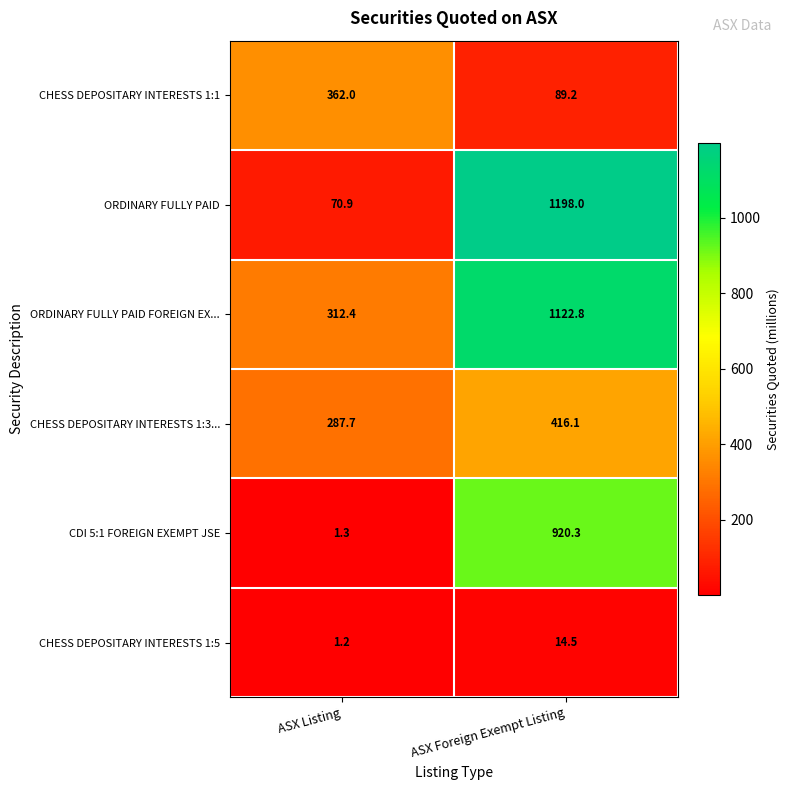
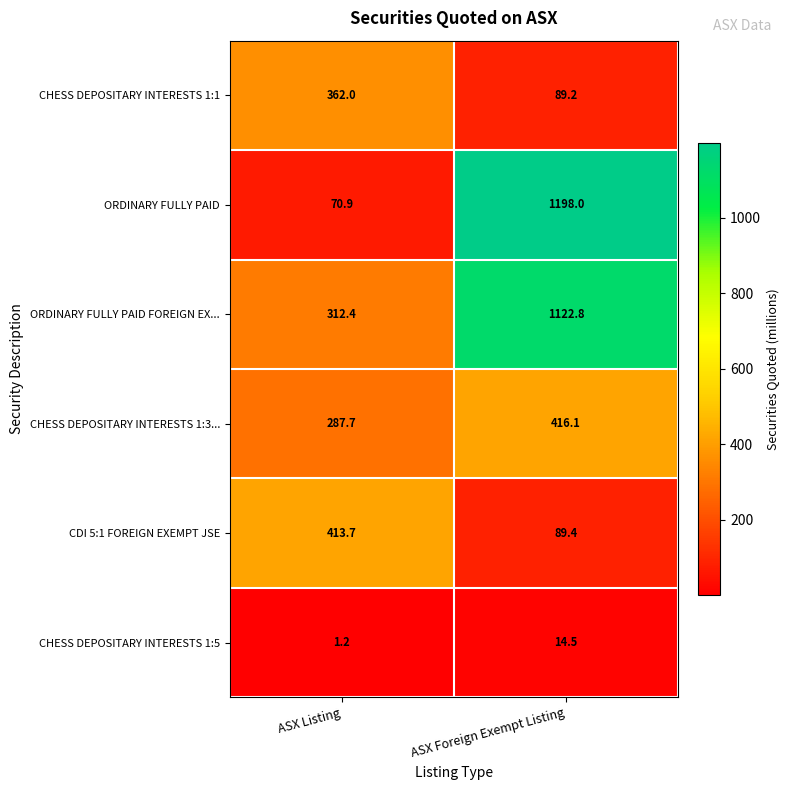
  {
    "CHESS DEPOSITARY INTERESTS 1:1": {
      "ASX Listing": 362.0,
      "ASX Foreign Exempt Listing": 89.2
    },
    "ORDINARY FULLY PAID": {
      "ASX Listing": 70.9,
      "ASX Foreign Exempt Listing": 1198.0
    },
    "ORDINARY FULLY PAID FOREIGN EX...": {
      "ASX Listing": 312.4,
      "ASX Foreign Exempt Listing": 1122.8
    },
    "CHESS DEPOSITARY INTERESTS 1:3...": {
      "ASX Listing": 287.7,
      "ASX Foreign Exempt Listing": 416.1
    },
    "CDI 5:1 FOREIGN EXEMPT JSE": {
-     "ASX Listing": 1.3,
-     "ASX Foreign Exempt Listing": 920.3
+     "ASX Listing": 413.7,
+     "ASX Foreign Exempt Listing": 89.4
    },
    "CHESS DEPOSITARY INTERESTS 1:5": {
      "ASX Listing": 1.2,
      "ASX Foreign Exempt Listing": 14.5
    }
  }
